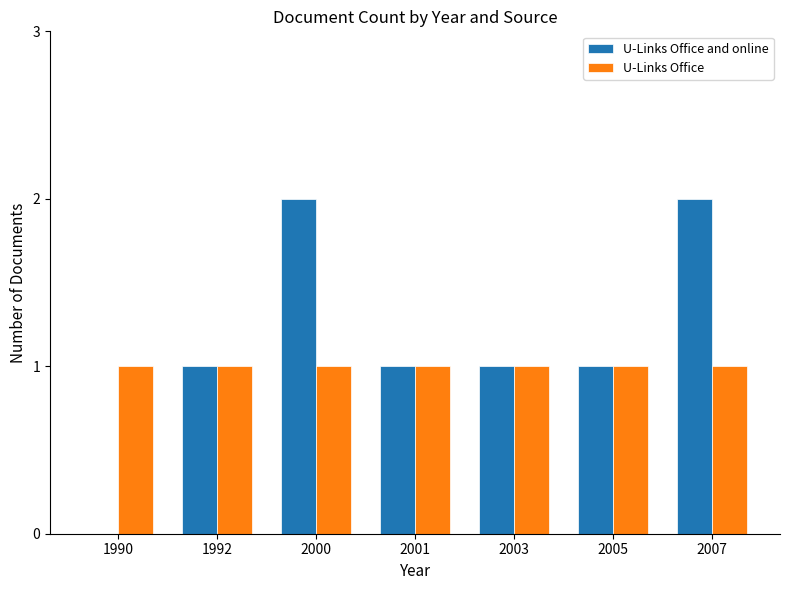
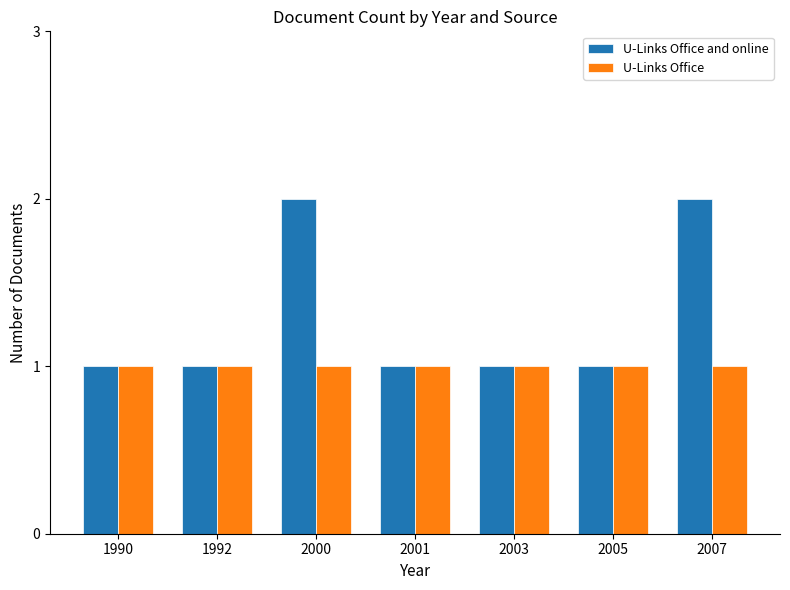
  {
    "U-Links Office and online": {
-     "1990": 0,
+     "1990": 1,
      "1992": 1,
      "2000": 2,
      "2001": 1,
      "2003": 1,
      "2005": 1,
      "2007": 2
    },
    "U-Links Office": {
      "1990": 1,
      "1992": 1,
      "2000": 1,
      "2001": 1,
      "2003": 1,
      "2005": 1,
      "2007": 1
    }
  }
